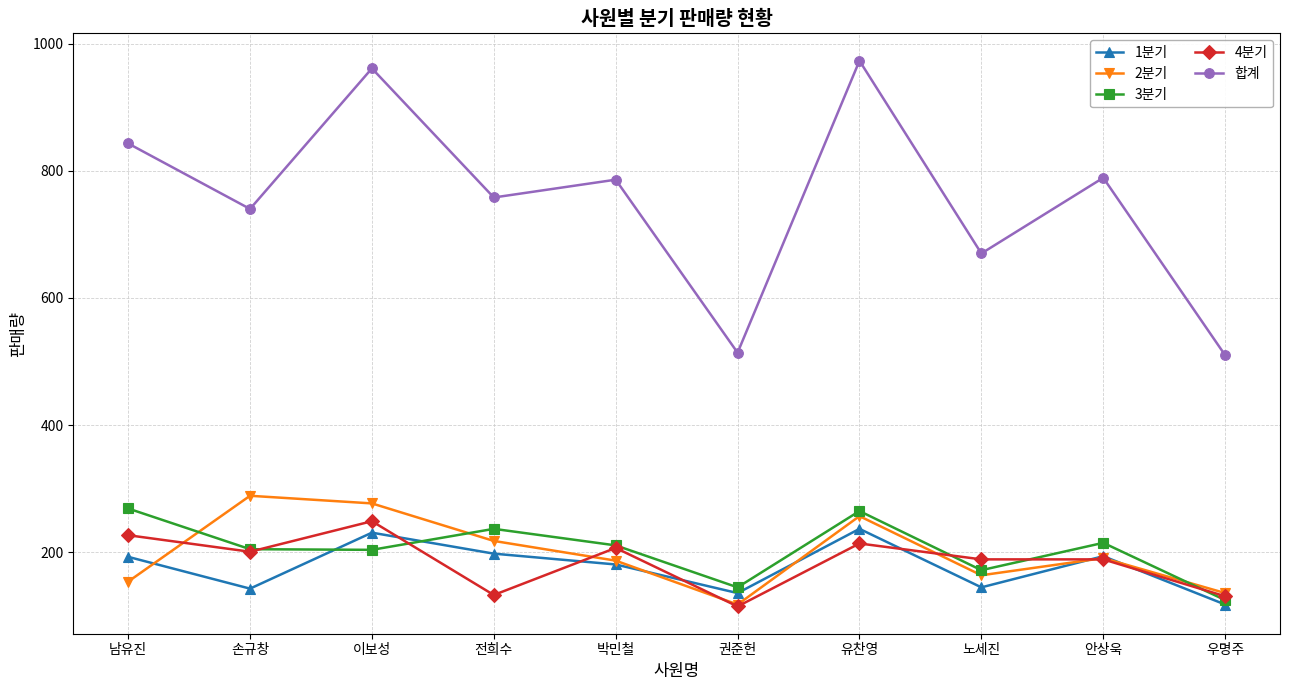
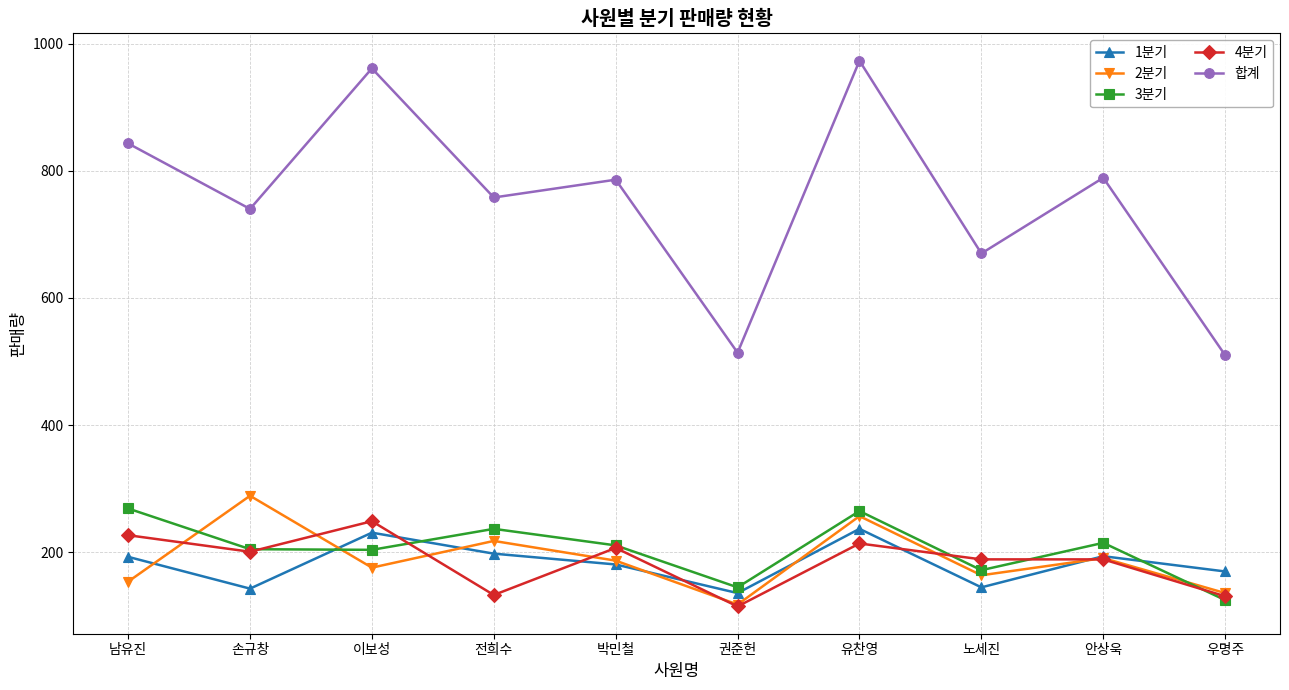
  {
    "1분기": {
      "남유진": 190,
      "손규창": 140,
      "이보성": 230,
      "전희수": 200,
      "박민철": 180,
      "권준헌": 140,
      "유찬영": 240,
      "노세진": 150,
-     "우명주": 120
+     "우명주": 170
    },
    "2분기": {
      "남유진": 150,
      "손규창": 290,
-     "이보성": 280,
+     "이보성": 180,
      "전희수": 220,
      "박민철": 190,
      "유찬영": 260,
      "노세진": 160,
      "우명주": 140
    },
    "3분기": {
      "남유진": 270,
      "이보성": 200,
      "전희수": 240,
      "권준헌": 150,
      "유찬영": 270,
      "노세진": 170,
      "안상욱": 220,
      "우명주": 130
    },
    "4분기": {
      "남유진": 230,
      "이보성": 250,
      "전희수": 130,
      "유찬영": 210,
      "노세진": 190,
      "우명주": 130
    },
    "합계": {
      "남유진": 840,
      "손규창": 740,
      "이보성": 960,
      "전희수": 760,
      "박민철": 790,
      "권준헌": 510,
      "유찬영": 970,
      "노세진": 670,
      "안상욱": 790,
      "우명주": 510
    }
  }
